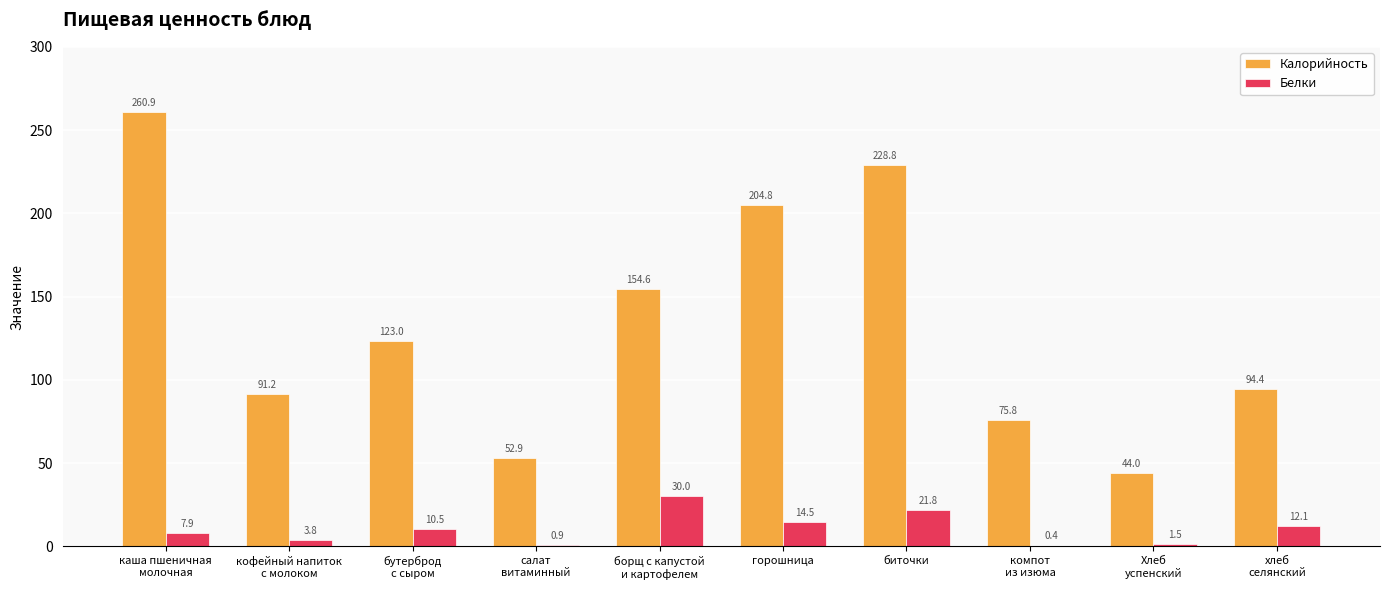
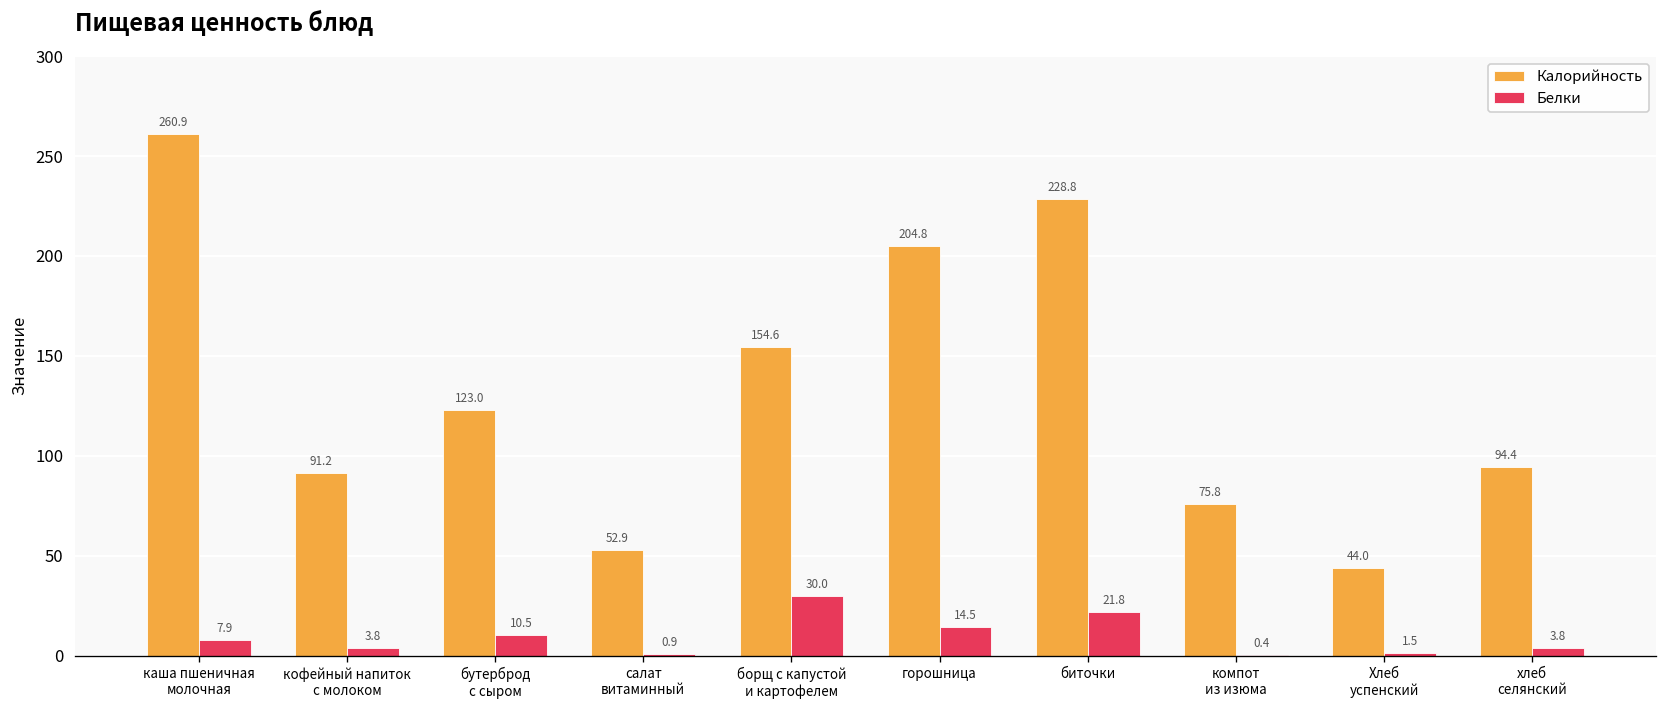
  {
    "Калорийность": {
      "каша пшеничная молочная": 260.9,
      "кофейный напиток с молоком": 91.2,
      "бутерброд с сыром": 123.0,
      "салат витаминный": 52.9,
      "борщ с капустой и картофелем": 154.6,
      "горошница": 204.8,
      "биточки": 228.8,
      "компот из изюма": 75.8,
      "Хлеб успенский": 44.0,
      "хлеб селянский": 94.4
    },
    "Белки": {
      "каша пшеничная молочная": 7.9,
      "кофейный напиток с молоком": 3.8,
      "бутерброд с сыром": 10.5,
      "салат витаминный": 0.9,
      "борщ с капустой и картофелем": 30.0,
      "горошница": 14.5,
      "биточки": 21.8,
      "компот из изюма": 0.4,
      "Хлеб успенский": 1.5,
-     "хлеб селянский": 12.1
+     "хлеб селянский": 3.8
    }
  }
